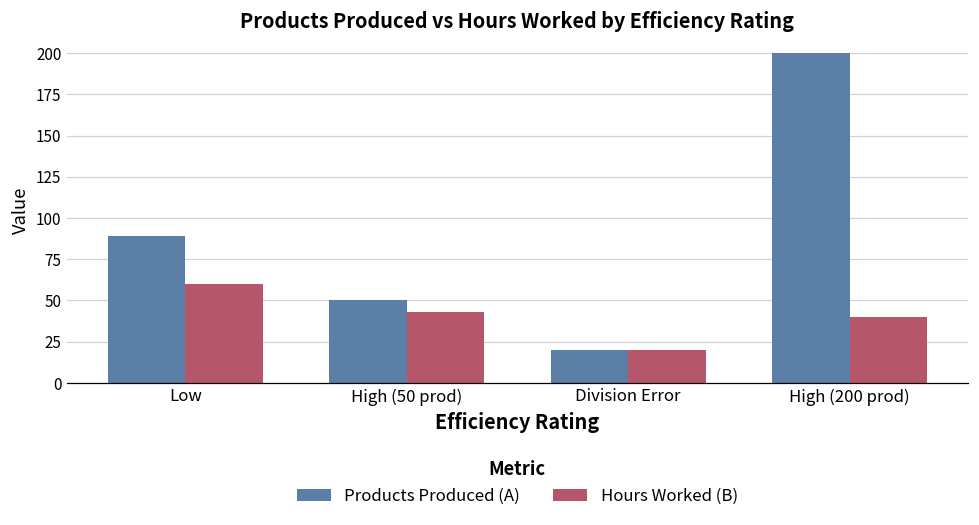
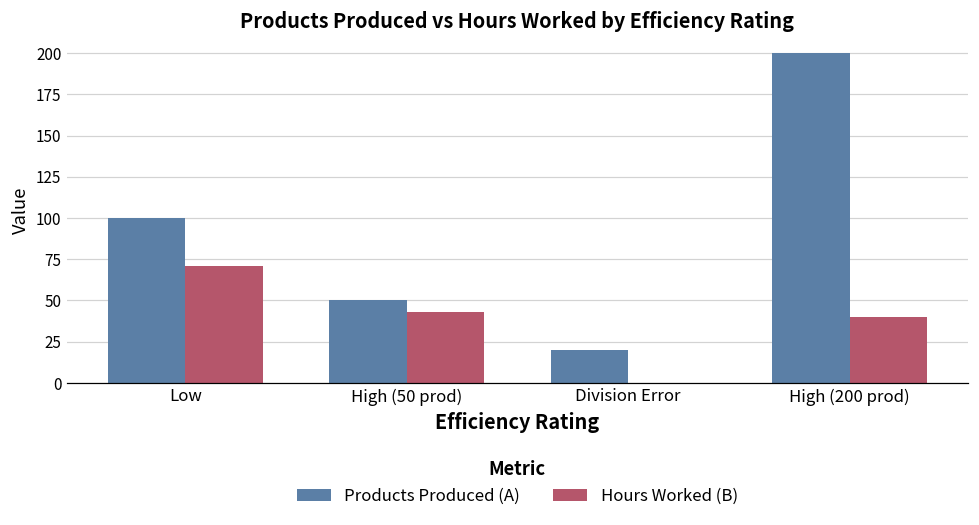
  {
    "Products Produced (A)": {
-     "Low": 89,
+     "Low": 100,
      "High (50 prod)": 50,
      "Division Error": 20,
      "High (200 prod)": 200
    },
    "Hours Worked (B)": {
-     "Low": 60,
+     "Low": 71,
      "High (50 prod)": 43,
-     "Division Error": 20,
+     "Division Error": 0,
      "High (200 prod)": 40
    }
  }
